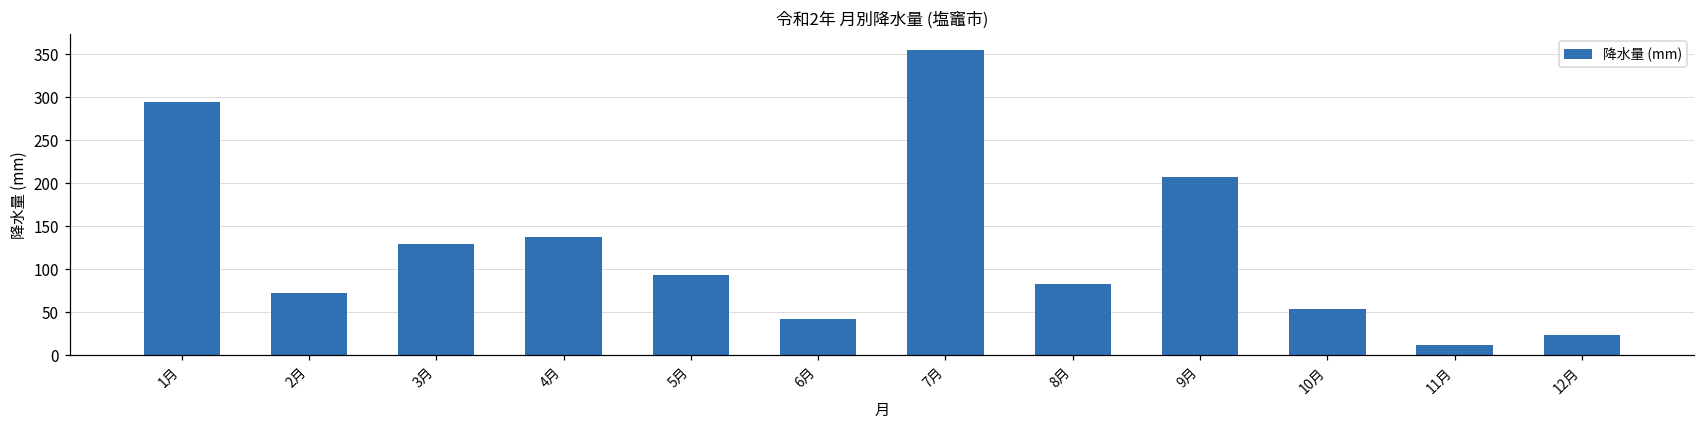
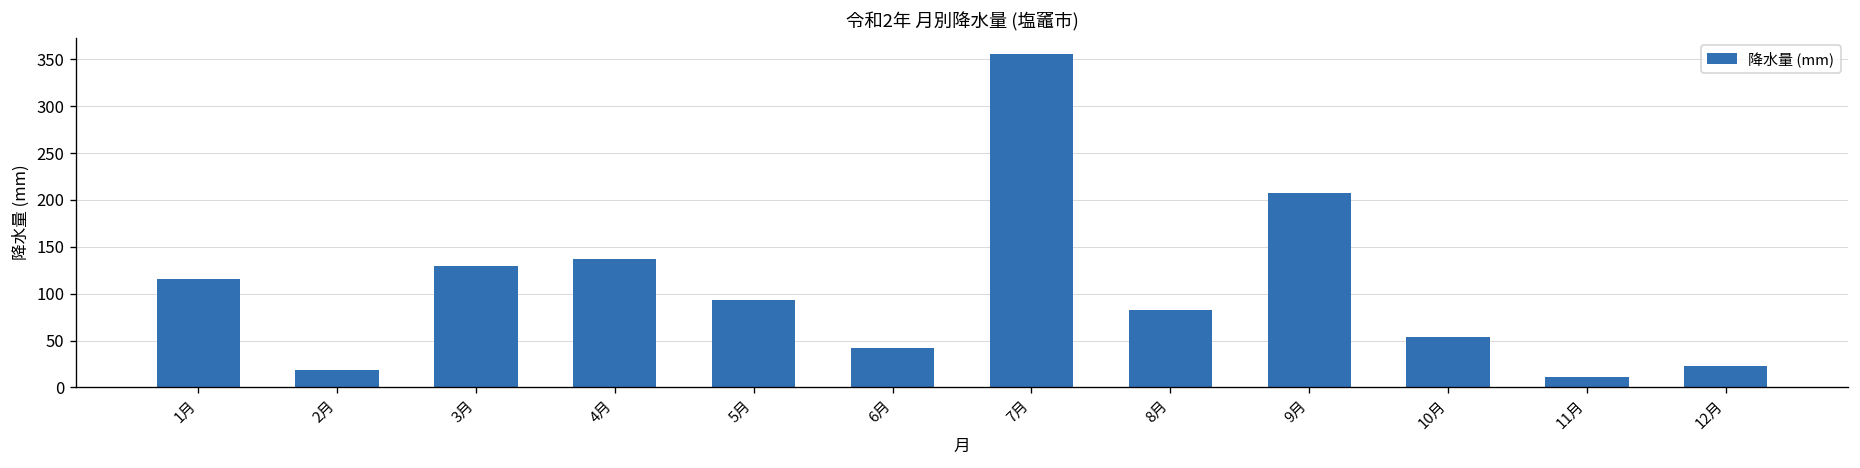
  {
-   "1月": 300,
-   "2月": 70,
+   "1月": 120,
+   "2月": 20,
    "3月": 130,
    "4月": 140,
    "5月": 90,
    "6月": 40,
    "7月": 360,
    "8月": 80,
    "9月": 210,
    "10月": 50,
    "11月": 10,
    "12月": 20
  }
